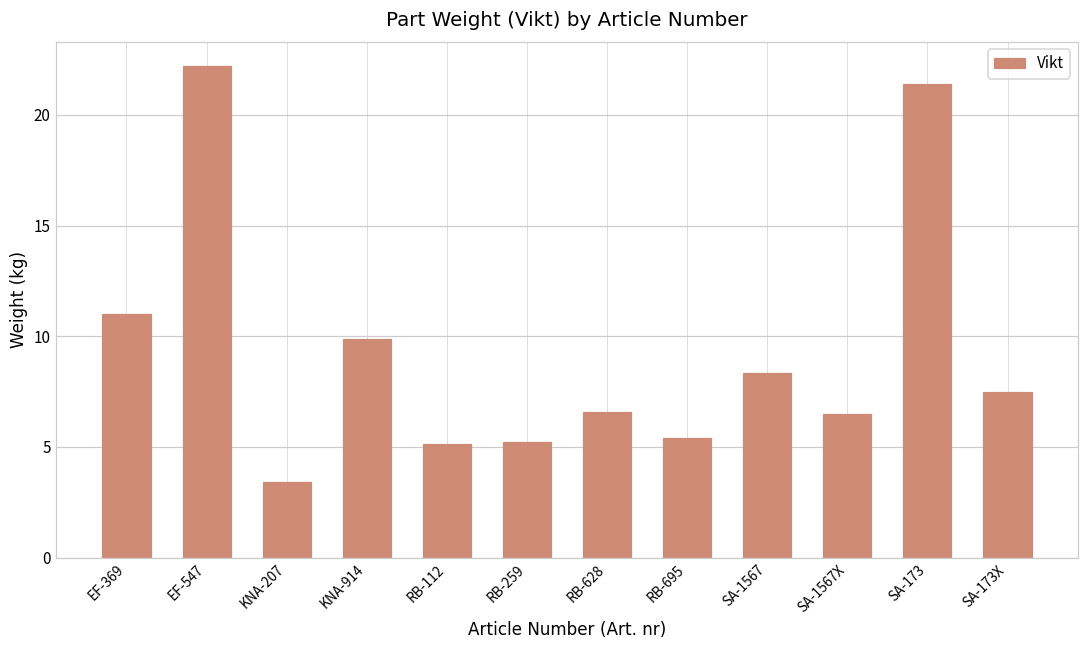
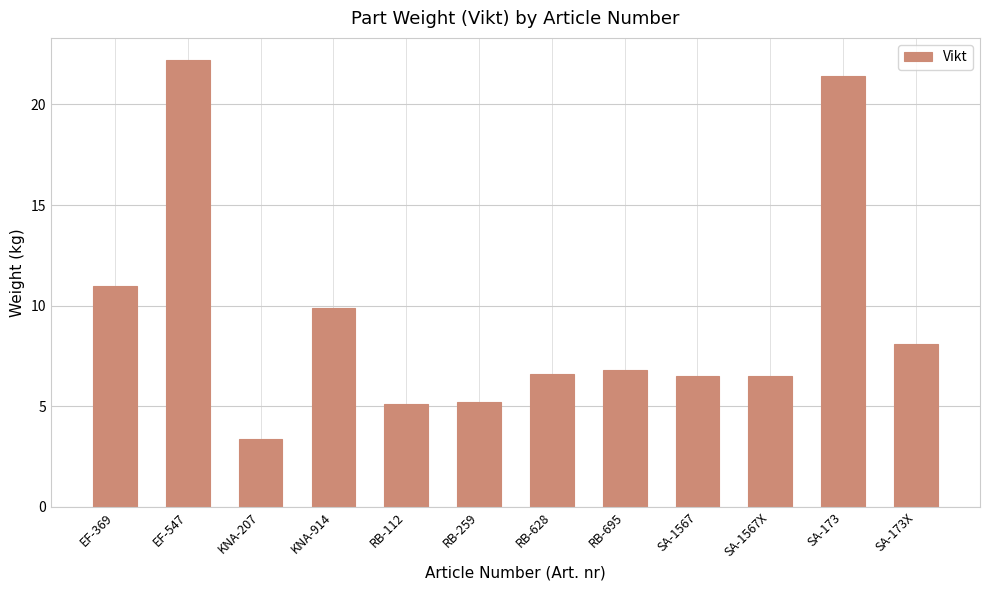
  {
    "EF-369": 11.0,
    "EF-547": 22.2,
    "KNA-207": 3.4,
    "KNA-914": 9.9,
    "RB-112": 5.1,
    "RB-259": 5.2,
    "RB-628": 6.6,
-   "RB-695": 5.4,
-   "SA-1567": 8.4,
+   "RB-695": 6.8,
+   "SA-1567": 6.5,
    "SA-1567X": 6.5,
    "SA-173": 21.4,
-   "SA-173X": 7.5
+   "SA-173X": 8.1
  }
